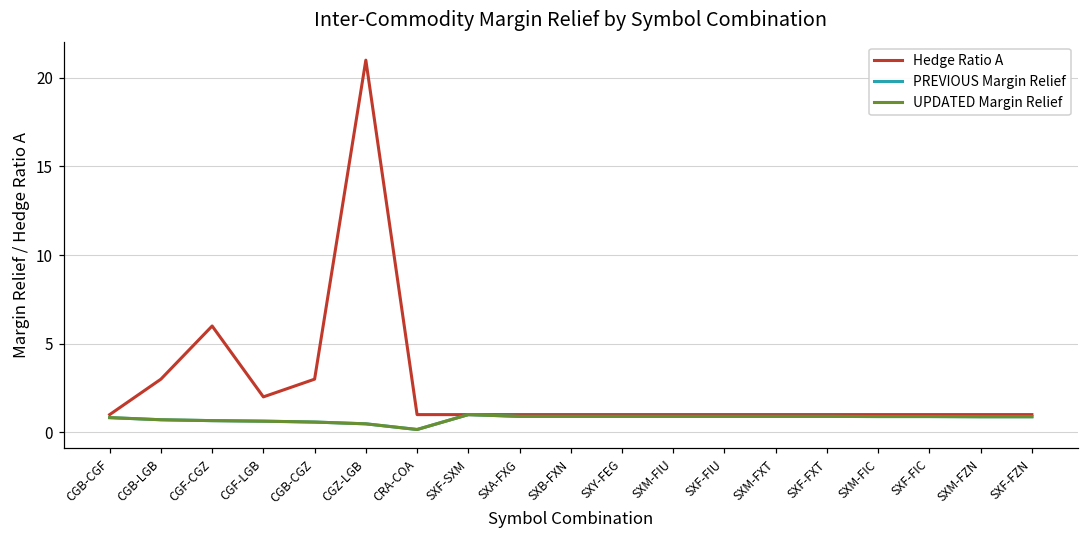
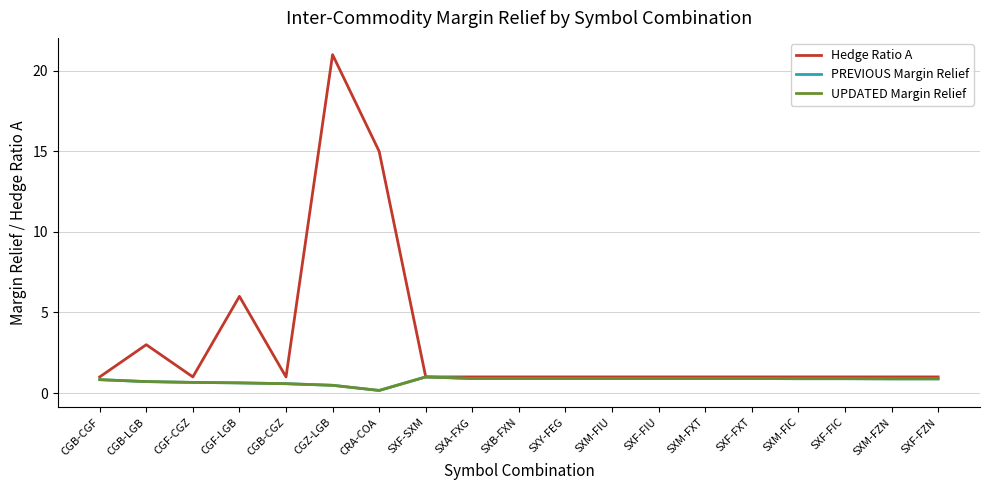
  {
    "Hedge Ratio A": {
      "CGB-CGF": 1,
      "CGB-LGB": 3,
-     "CGF-CGZ": 6,
-     "CGF-LGB": 2,
-     "CGB-CGZ": 3,
+     "CGF-CGZ": 1,
+     "CGF-LGB": 6,
+     "CGB-CGZ": 1,
      "CGZ-LGB": 21,
-     "CRA-COA": 1
+     "CRA-COA": 15
    },
    "UPDATED Margin Relief": {
      "CGB-CGF": 0.8,
      "CGB-LGB": 0.7,
      "CGF-CGZ": 0.7,
      "CGF-LGB": 0.6,
      "CGB-CGZ": 0.6,
      "CGZ-LGB": 0.5,
      "CRA-COA": 0.2
    }
  }
